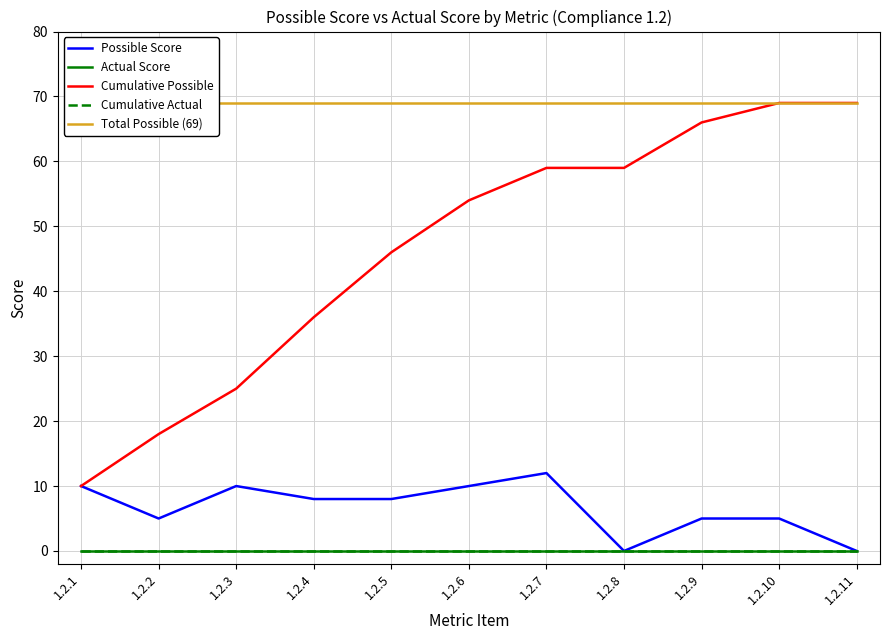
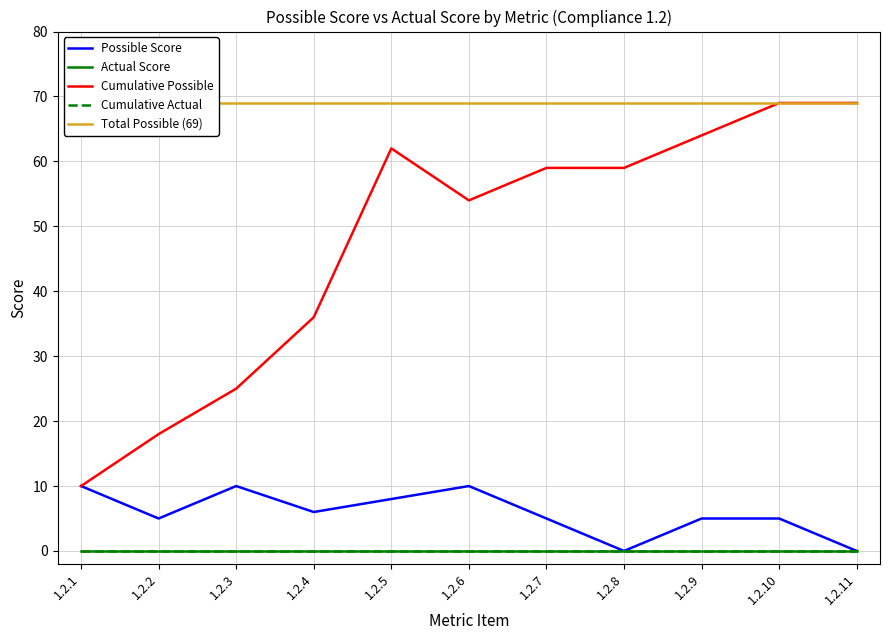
  {
    "Possible Score": {
      "1.2.2": 5,
      "1.2.3": 10,
-     "1.2.4": 8,
+     "1.2.4": 6,
      "1.2.5": 8,
      "1.2.6": 10,
-     "1.2.7": 12,
+     "1.2.7": 5,
      "1.2.9": 5,
      "1.2.10": 5
    },
    "Cumulative Actual": {
      "1.2.1": 0,
      "1.2.2": 0,
      "1.2.3": 0,
      "1.2.4": 0,
      "1.2.5": 0,
      "1.2.6": 0,
      "1.2.7": 0,
      "1.2.9": 0,
      "1.2.10": 0
    },
    "Cumulative Possible": {
      "1.2.2": 18,
      "1.2.3": 25,
      "1.2.4": 36,
-     "1.2.5": 46,
+     "1.2.5": 62,
      "1.2.6": 54,
      "1.2.7": 59,
      "1.2.8": 59,
-     "1.2.9": 66
+     "1.2.9": 64
    },
    "Total Possible (69)": {
      "1.2.3": 69,
      "1.2.4": 69,
      "1.2.5": 69,
      "1.2.6": 69,
      "1.2.7": 69,
      "1.2.8": 69,
      "1.2.9": 69
    }
  }
